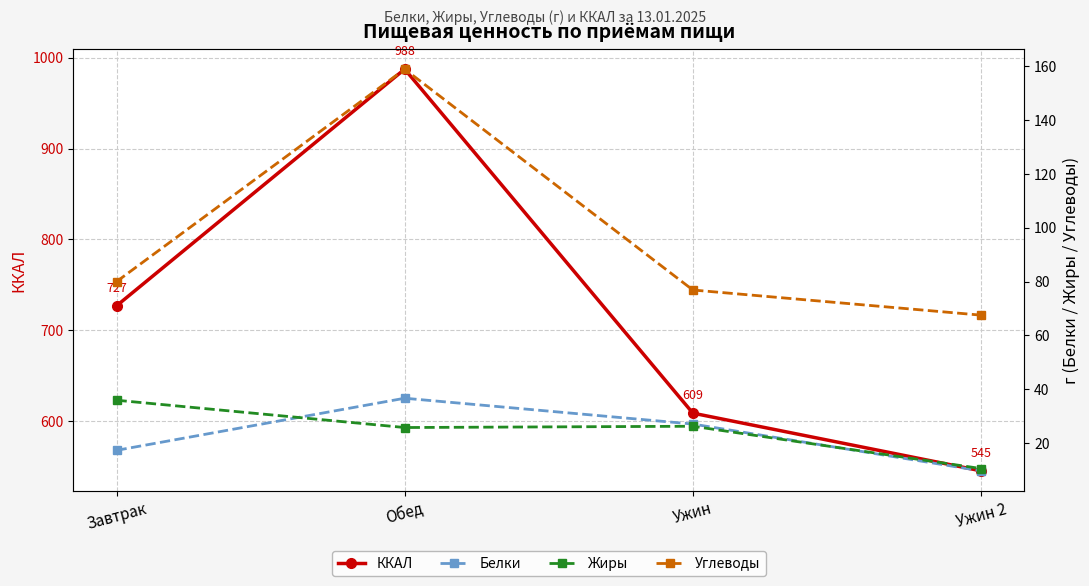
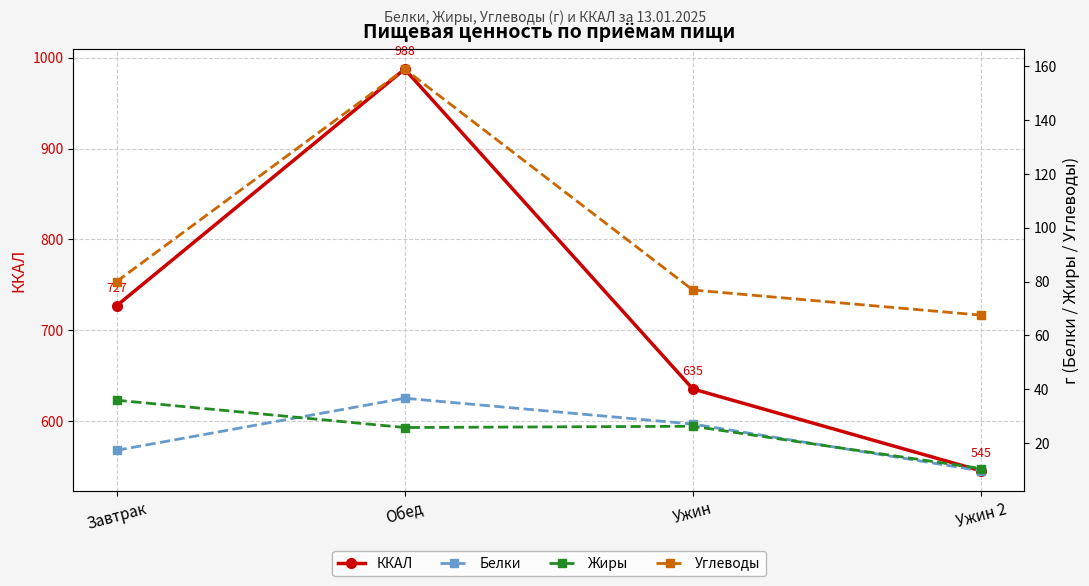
  {
    "ККАЛ": {
      "Обед": 988,
-     "Ужин": 609,
+     "Ужин": 635,
      "Ужин 2": 545
    }
  }
